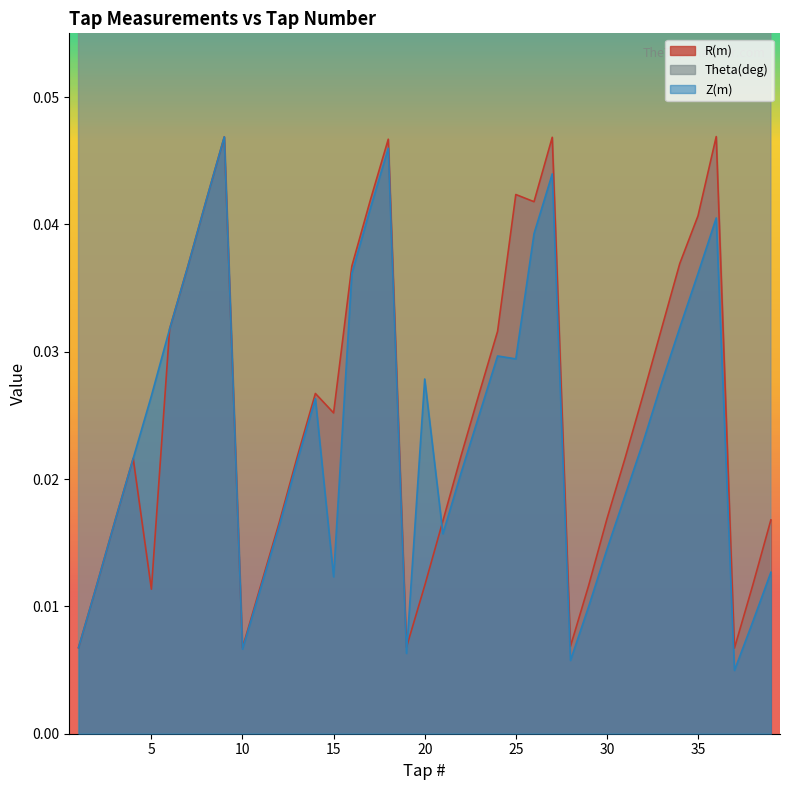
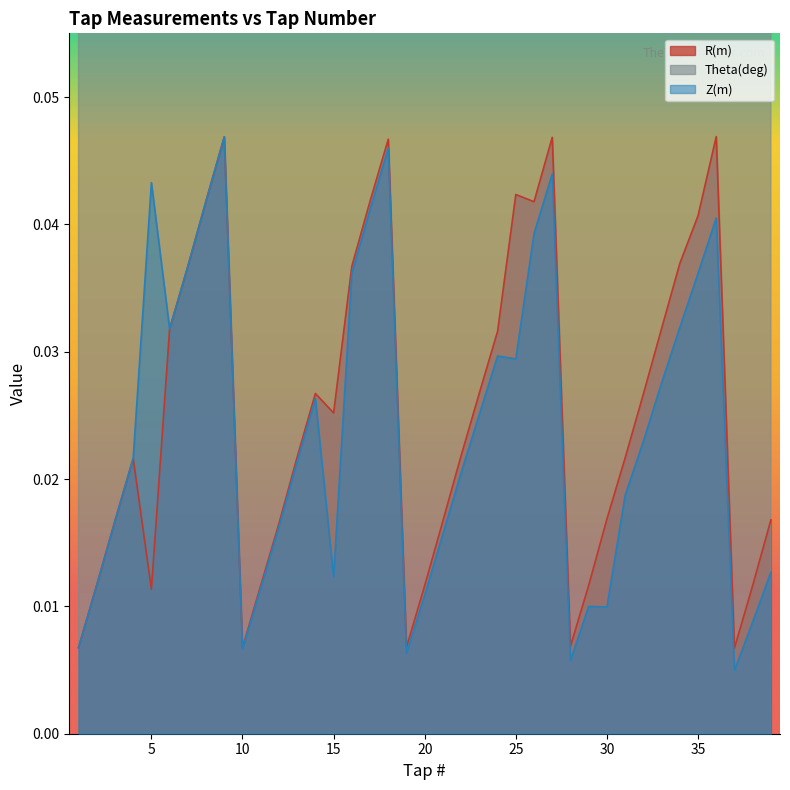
  {
    "R(m)": {
      "5": 0.0114,
      "15": 0.0252,
      "20": 0.0116,
      "25": 0.0423,
      "30": 0.0169,
      "35": 0.0407
    },
    "Z(m)": {
-     "5": 0.0265,
+     "5": 0.0433,
      "15": 0.0123,
-     "20": 0.0279,
+     "20": 0.0109,
      "25": 0.0294,
-     "30": 0.0145,
+     "30": 0.0099,
      "35": 0.0361
    }
  }
